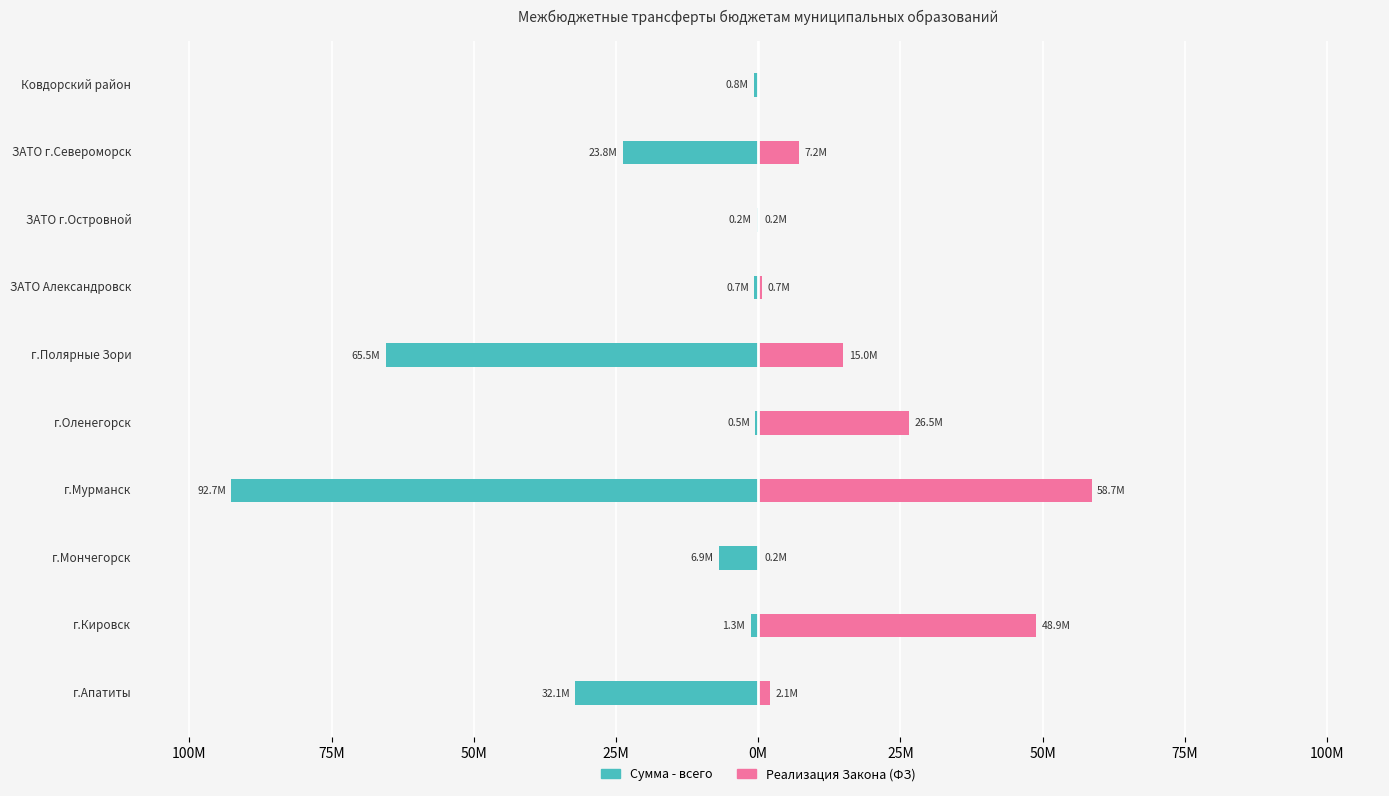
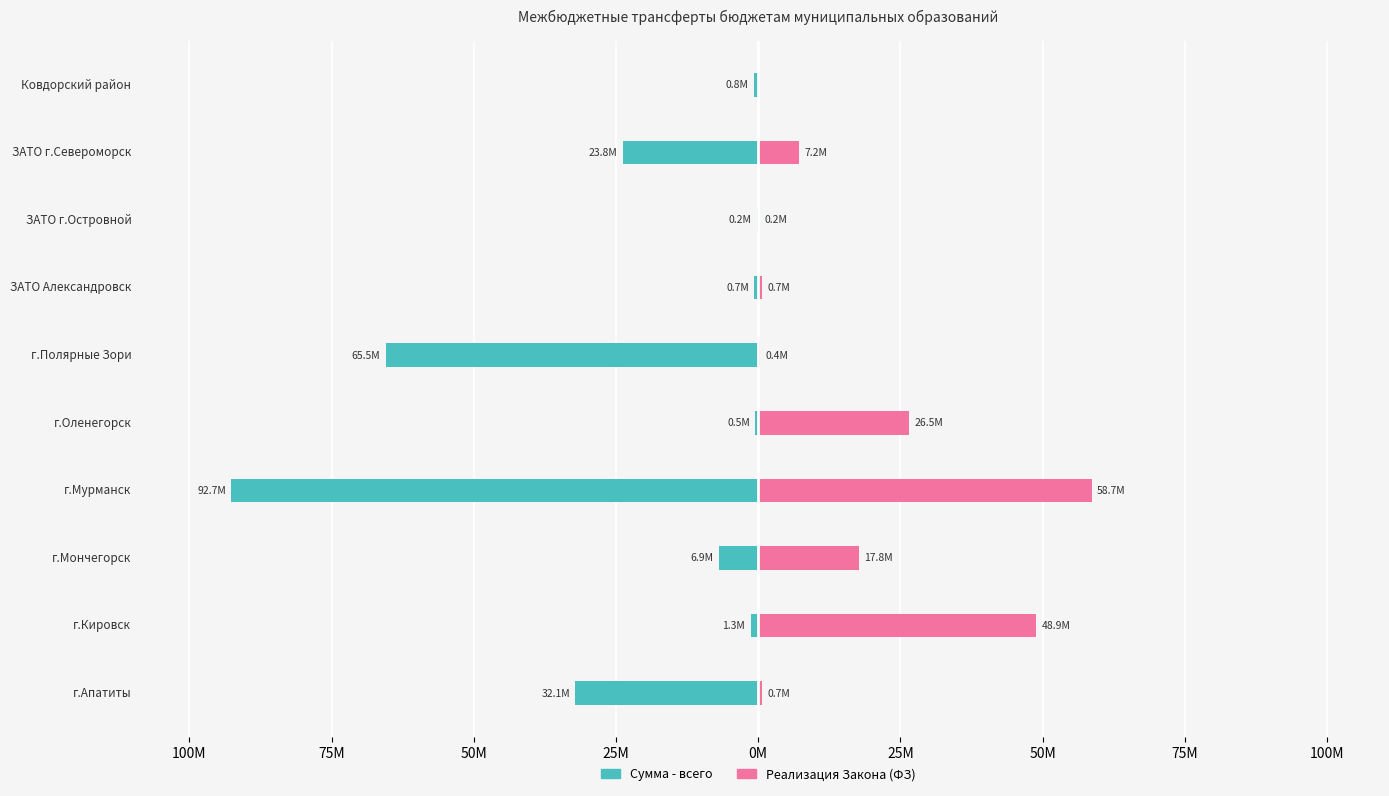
  {
    "Реализация Закона (ФЗ)": {
      "ЗАТО г.Североморск": "7.2M",
      "ЗАТО г.Островной": "0.2M",
      "ЗАТО Александровск": "0.7M",
-     "г.Полярные Зори": "15.0M",
+     "г.Полярные Зори": "0.4M",
      "г.Оленегорск": "26.5M",
      "г.Мурманск": "58.7M",
-     "г.Мончегорск": "0.2M",
+     "г.Мончегорск": "17.8M",
      "г.Кировск": "48.9M",
-     "г.Апатиты": "2.1M"
+     "г.Апатиты": "0.7M"
    }
  }
